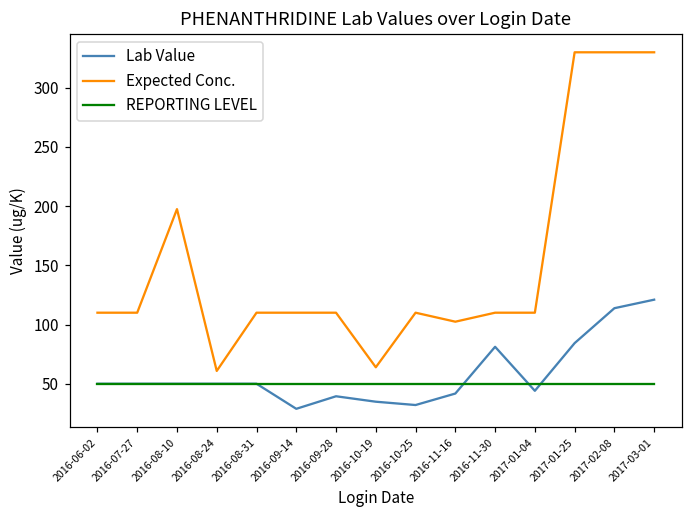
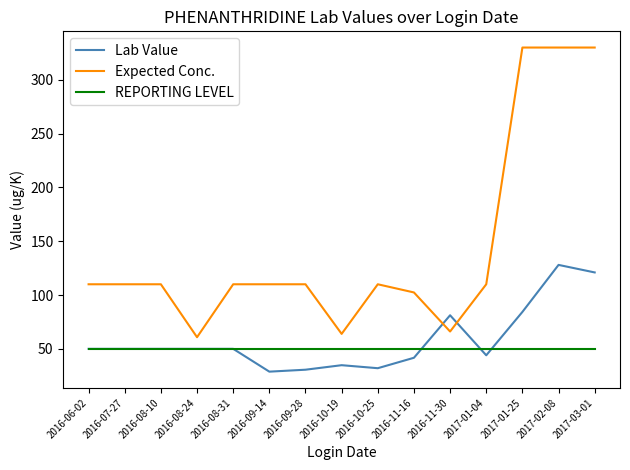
  {
    "Lab Value": {
      "2016-09-14": 29,
-     "2016-09-28": 39,
+     "2016-09-28": 31,
      "2016-10-19": 35,
      "2016-10-25": 32,
      "2016-11-16": 42,
      "2016-11-30": 81,
      "2017-01-04": 44,
      "2017-01-25": 84,
-     "2017-02-08": 114,
+     "2017-02-08": 128,
      "2017-03-01": 121
    },
    "Expected Conc.": {
      "2016-06-02": 110,
      "2016-07-27": 110,
-     "2016-08-10": 198,
+     "2016-08-10": 110,
      "2016-08-24": 61,
      "2016-08-31": 110,
      "2016-09-14": 110,
      "2016-09-28": 110,
      "2016-10-19": 64,
      "2016-10-25": 110,
      "2016-11-16": 102,
-     "2016-11-30": 110,
+     "2016-11-30": 66,
      "2017-01-04": 110,
      "2017-01-25": 330,
      "2017-02-08": 330,
      "2017-03-01": 330
    },
    "REPORTING LEVEL": {
      "2016-09-14": 50,
      "2016-09-28": 50,
      "2016-10-19": 50,
      "2016-10-25": 50,
      "2016-11-16": 50,
      "2016-11-30": 50,
      "2017-01-04": 50,
      "2017-01-25": 50,
      "2017-02-08": 50,
      "2017-03-01": 50
    }
  }
